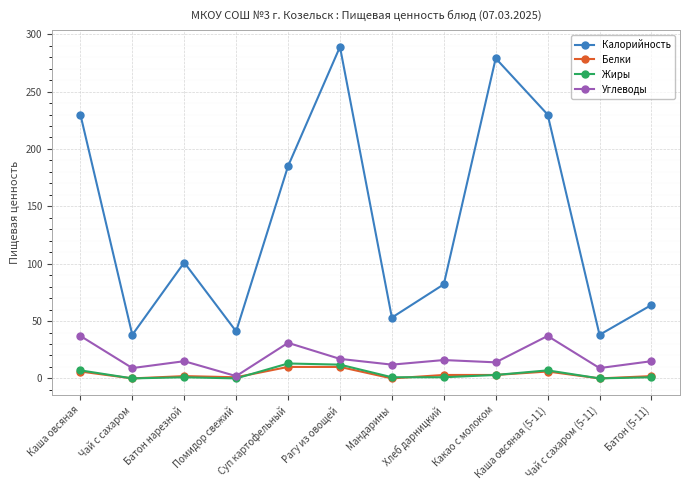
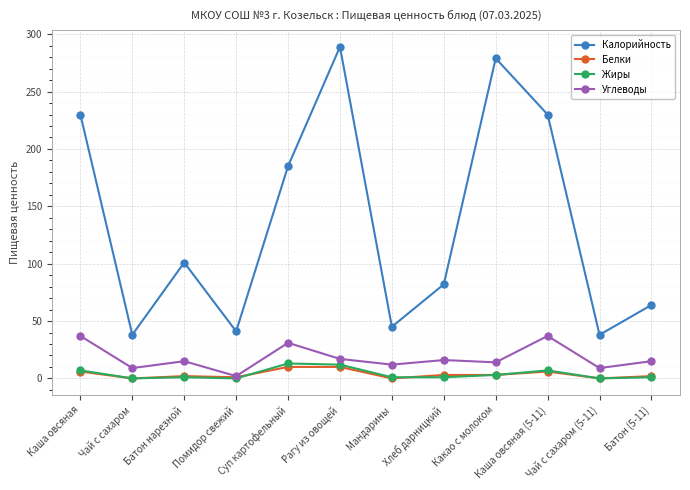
  {
    "Калорийность": {
      "Каша овсяная": 230,
      "Чай с сахаром": 38,
      "Батон нарезной": 101,
      "Помидор свежий": 41,
      "Суп картофельный": 185,
      "Рагу из овощей": 289,
-     "Мандарины": 53,
+     "Мандарины": 45,
      "Хлеб дарницкий": 82,
      "Какао с молоком": 279,
      "Каша овсяная (5-11)": 230,
      "Чай с сахаром (5-11)": 38,
      "Батон (5-11)": 64
    },
    "Белки": {
      "Суп картофельный": 10
    },
    "Жиры": {
      "Суп картофельный": 13
    },
    "Углеводы": {
      "Каша овсяная": 37,
      "Чай с сахаром": 9,
      "Батон нарезной": 15,
      "Суп картофельный": 31,
      "Рагу из овощей": 17,
      "Мандарины": 12,
      "Хлеб дарницкий": 16,
      "Какао с молоком": 14,
      "Каша овсяная (5-11)": 37,
      "Чай с сахаром (5-11)": 9,
      "Батон (5-11)": 15
    }
  }
